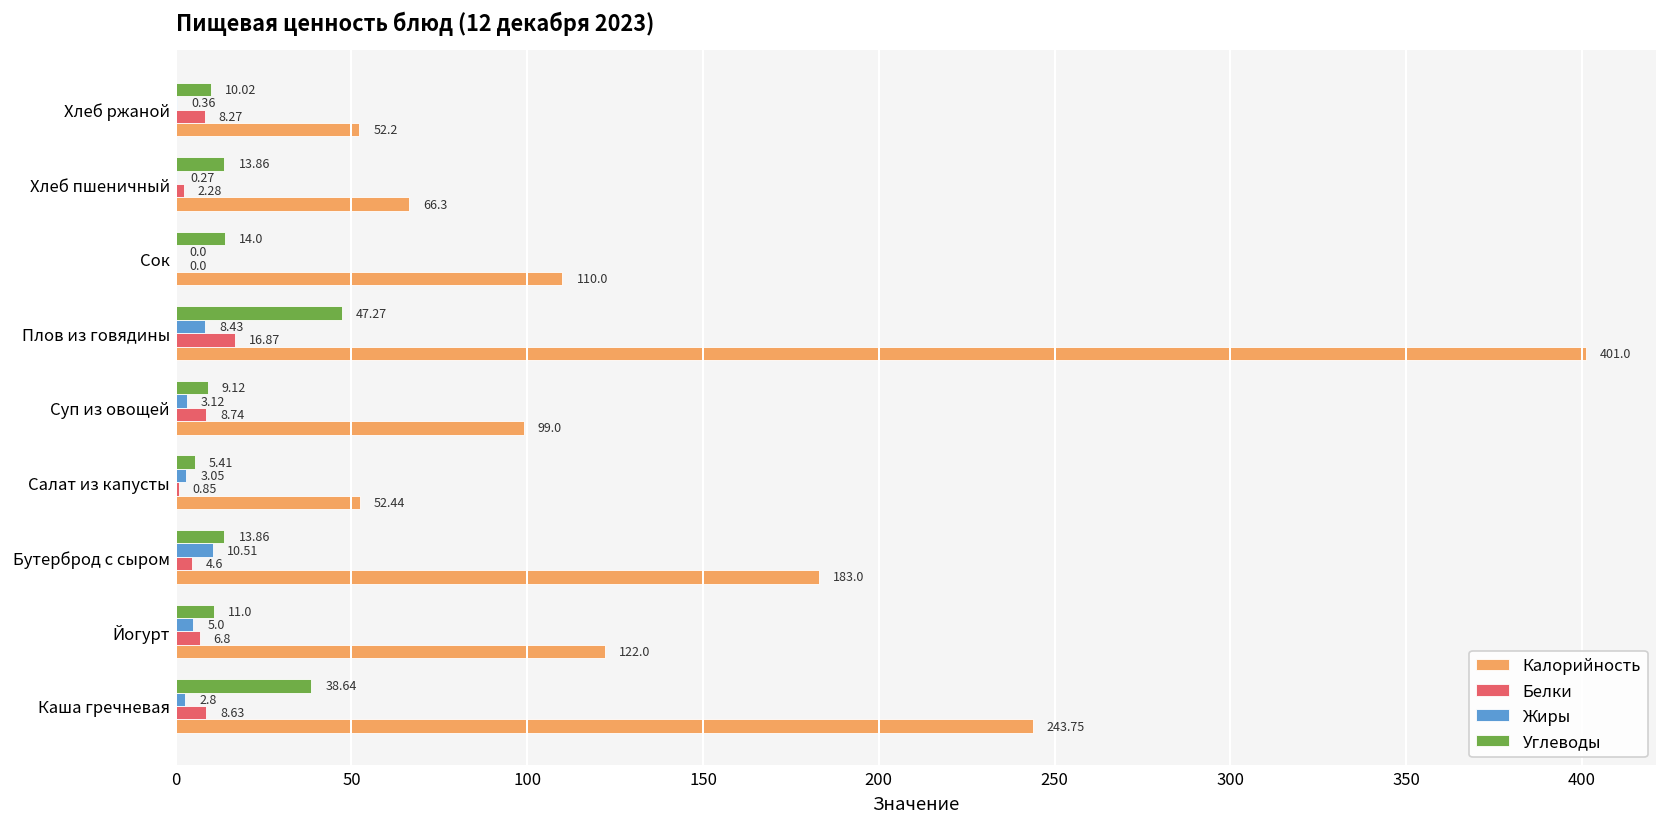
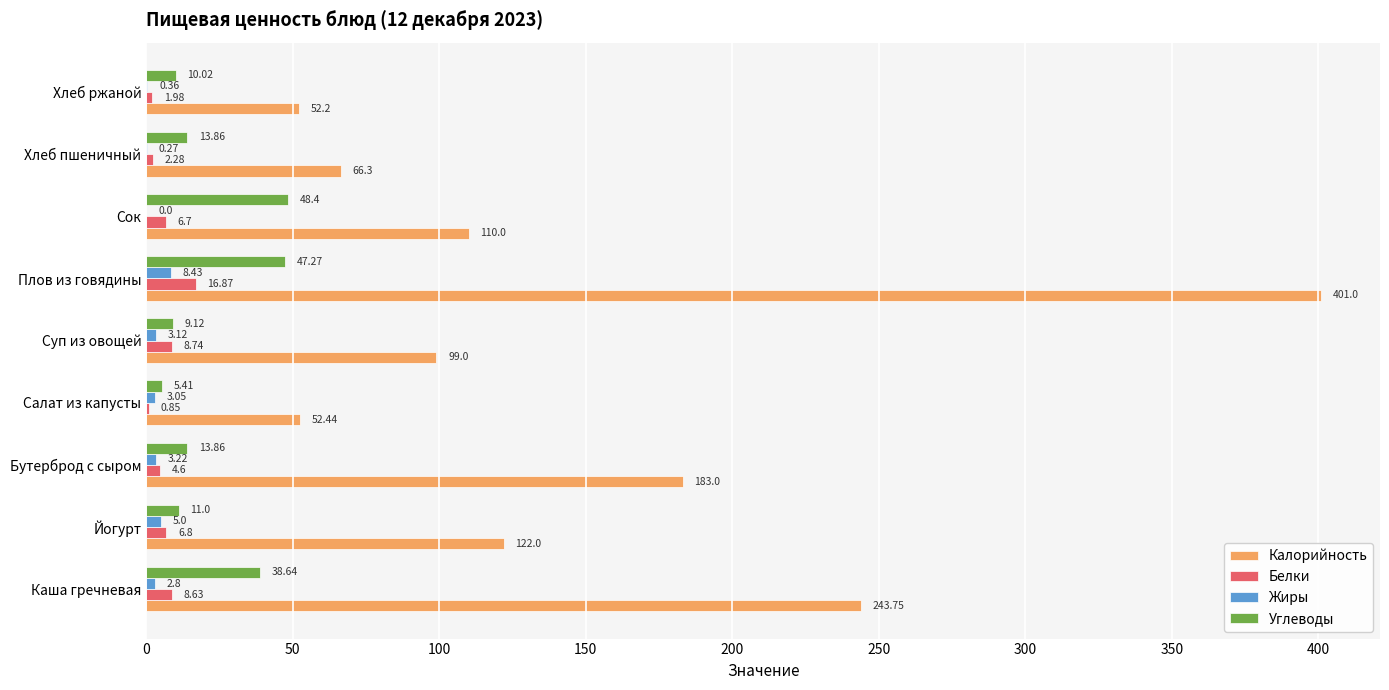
  {
    "Калорийность": {
      "Хлеб ржаной": 52.2,
      "Хлеб пшеничный": 66.3,
      "Сок": 110.0,
      "Плов из говядины": 401.0,
      "Суп из овощей": 99.0,
      "Салат из капусты": 52.44,
      "Бутерброд с сыром": 183.0,
      "Йогурт": 122.0,
      "Каша гречневая": 243.75
    },
    "Белки": {
-     "Хлеб ржаной": 8.27,
+     "Хлеб ржаной": 1.98,
      "Хлеб пшеничный": 2.28,
-     "Сок": 0.0,
+     "Сок": 6.7,
      "Плов из говядины": 16.87,
      "Суп из овощей": 8.74,
      "Салат из капусты": 0.85,
      "Бутерброд с сыром": 4.6,
      "Йогурт": 6.8,
      "Каша гречневая": 8.63
    },
    "Жиры": {
      "Хлеб ржаной": 0.36,
      "Хлеб пшеничный": 0.27,
      "Сок": 0.0,
      "Плов из говядины": 8.43,
      "Суп из овощей": 3.12,
      "Салат из капусты": 3.05,
-     "Бутерброд с сыром": 10.51,
+     "Бутерброд с сыром": 3.22,
      "Йогурт": 5.0,
      "Каша гречневая": 2.8
    },
    "Углеводы": {
      "Хлеб ржаной": 10.02,
      "Хлеб пшеничный": 13.86,
-     "Сок": 14.0,
+     "Сок": 48.4,
      "Плов из говядины": 47.27,
      "Суп из овощей": 9.12,
      "Салат из капусты": 5.41,
      "Бутерброд с сыром": 13.86,
      "Йогурт": 11.0,
      "Каша гречневая": 38.64
    }
  }
